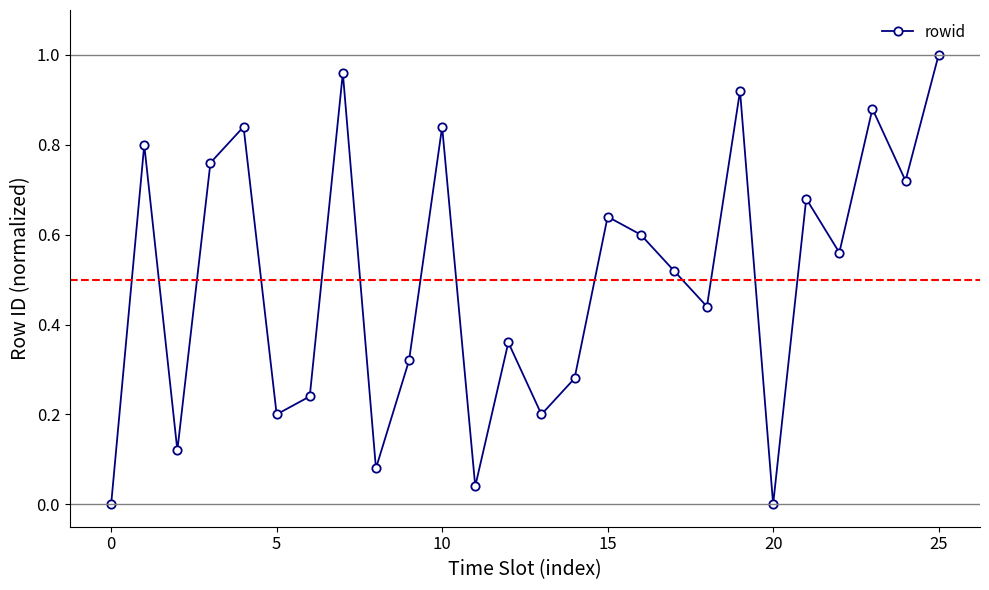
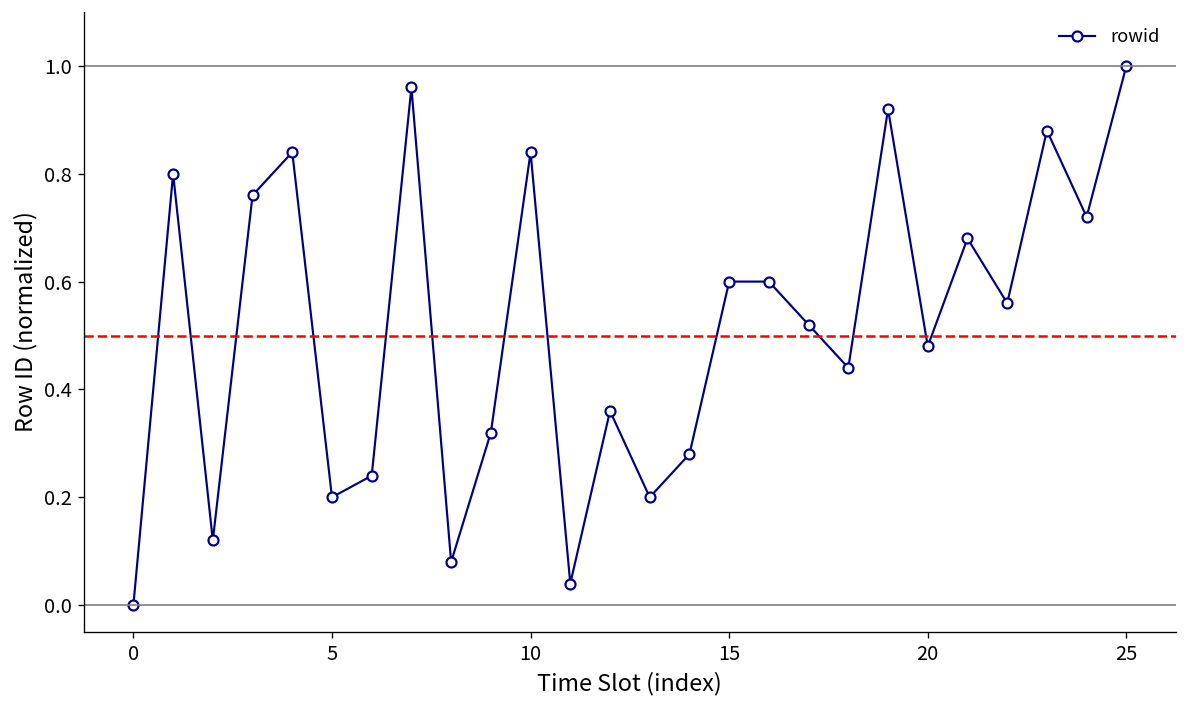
  {
    "0": 0.00,
    "5": 0.20,
    "10": 0.84,
-   "15": 0.64,
-   "20": 0.00,
+   "15": 0.60,
+   "20": 0.48,
    "25": 1.00
  }
